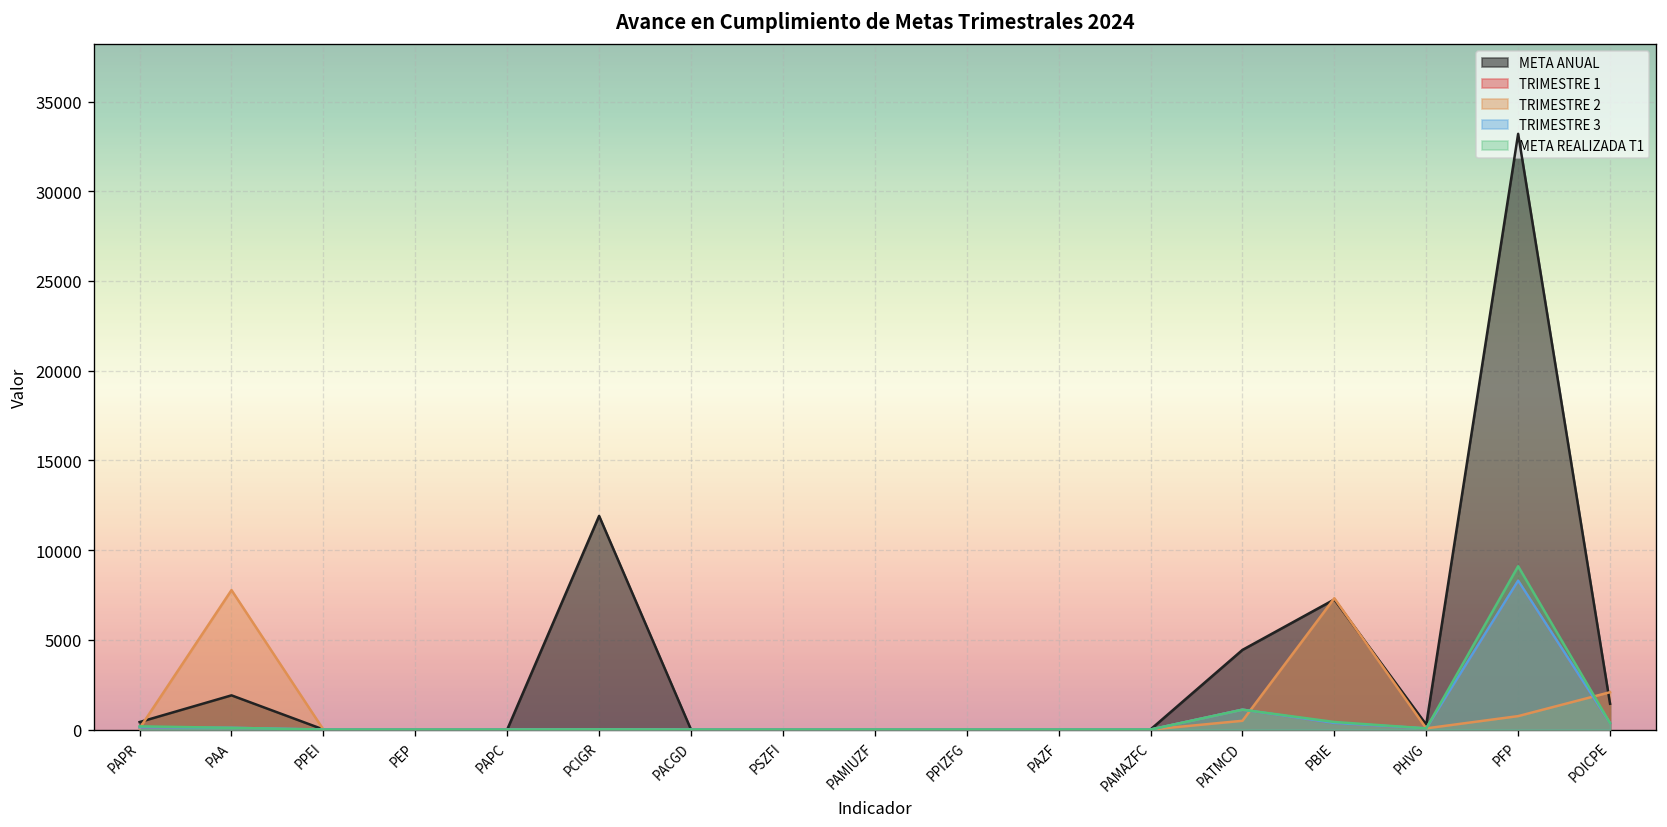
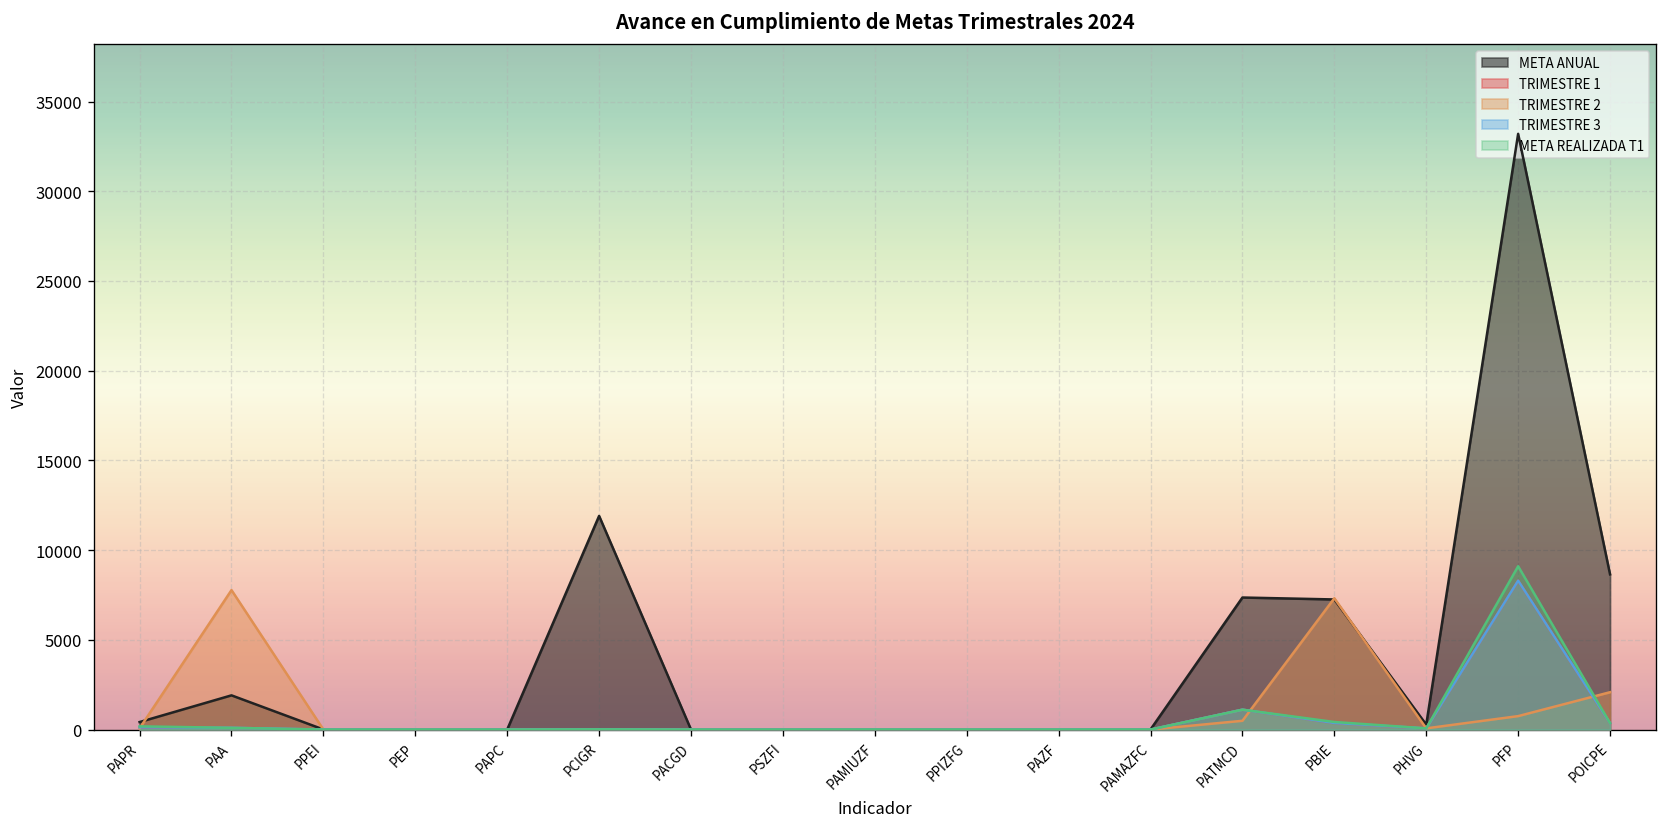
  {
    "META ANUAL": {
      "PAPR": 400,
      "PAA": 1900,
      "PCIGR": 11900,
-     "PATMCD": 4400,
+     "PATMCD": 7400,
      "PHVG": 300,
-     "POICPE": 1400
+     "POICPE": 8700
    },
    "TRIMESTRE 2": {
      "PAA": 7800,
      "PATMCD": 500,
      "PFP": 800,
      "POICPE": 2100
    }
  }
